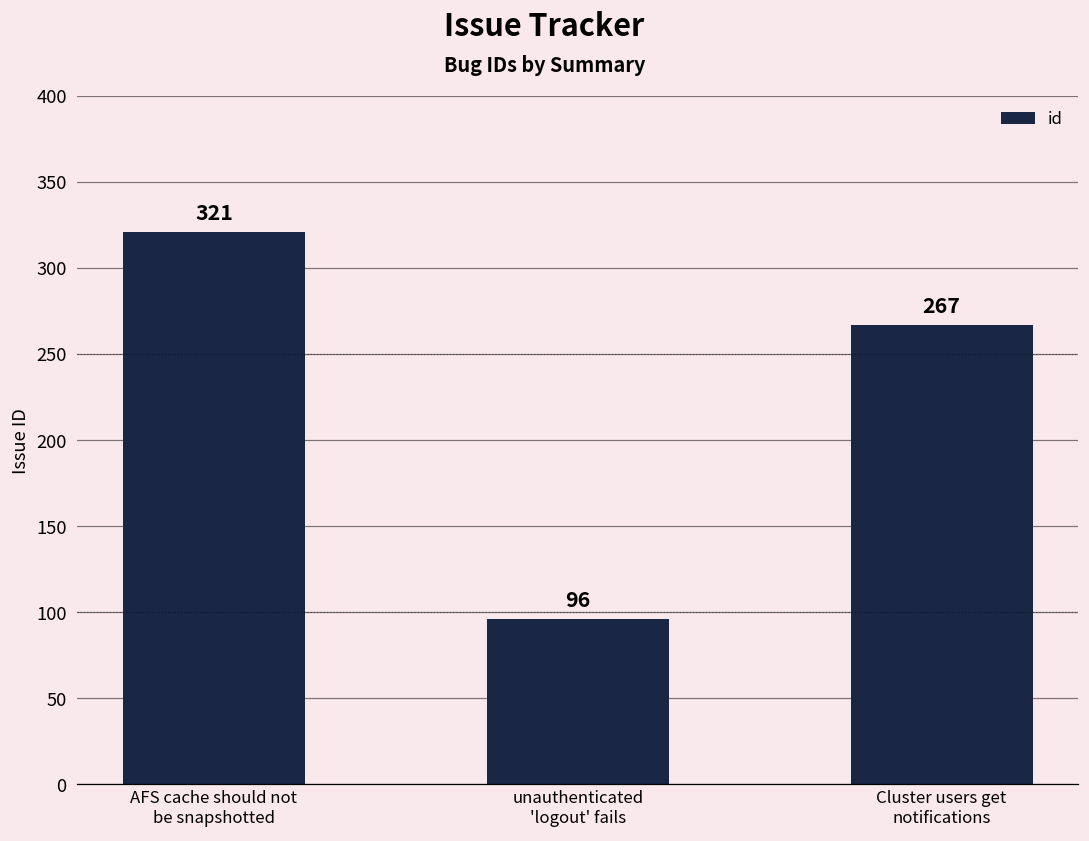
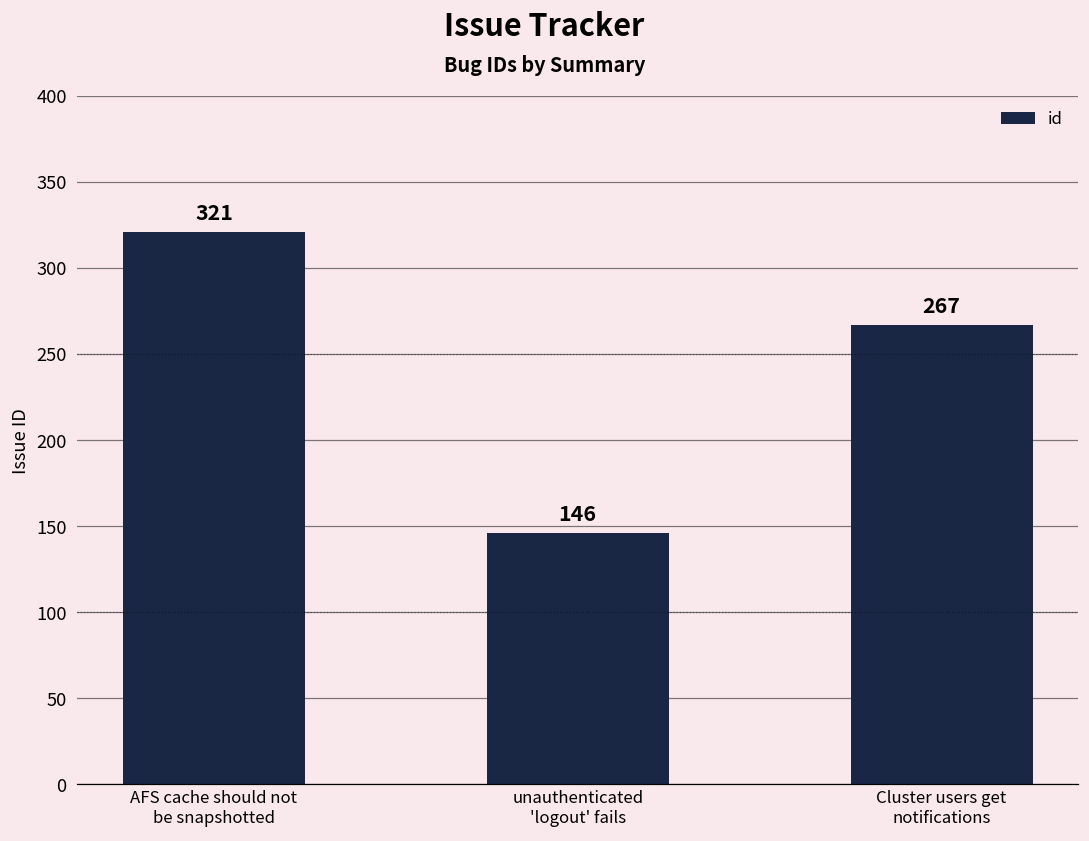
  {
    "AFS cache should not be snapshotted": 321,
-   "unauthenticated 'logout' fails": 96,
+   "unauthenticated 'logout' fails": 146,
    "Cluster users get notifications": 267
  }
